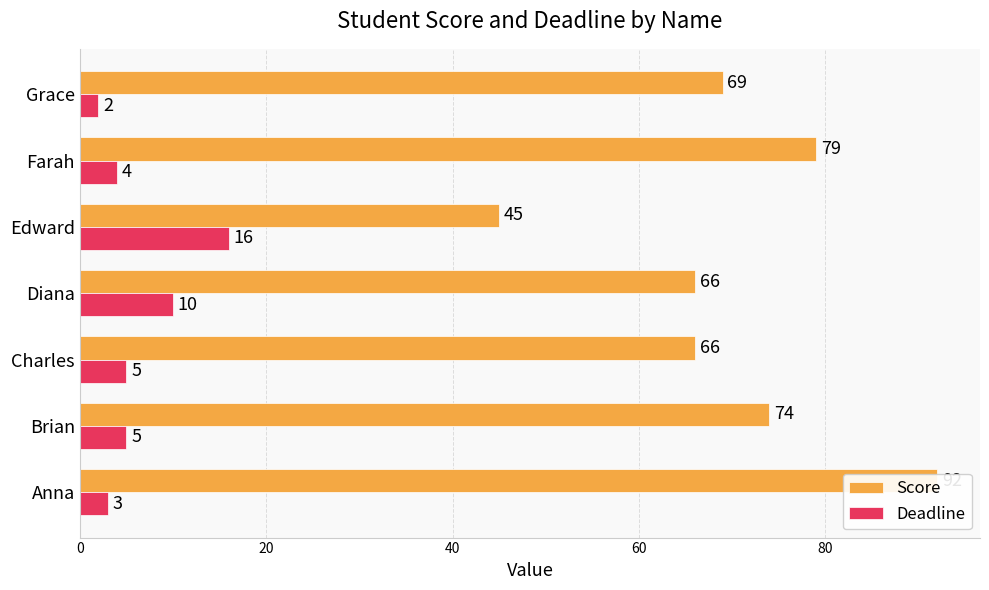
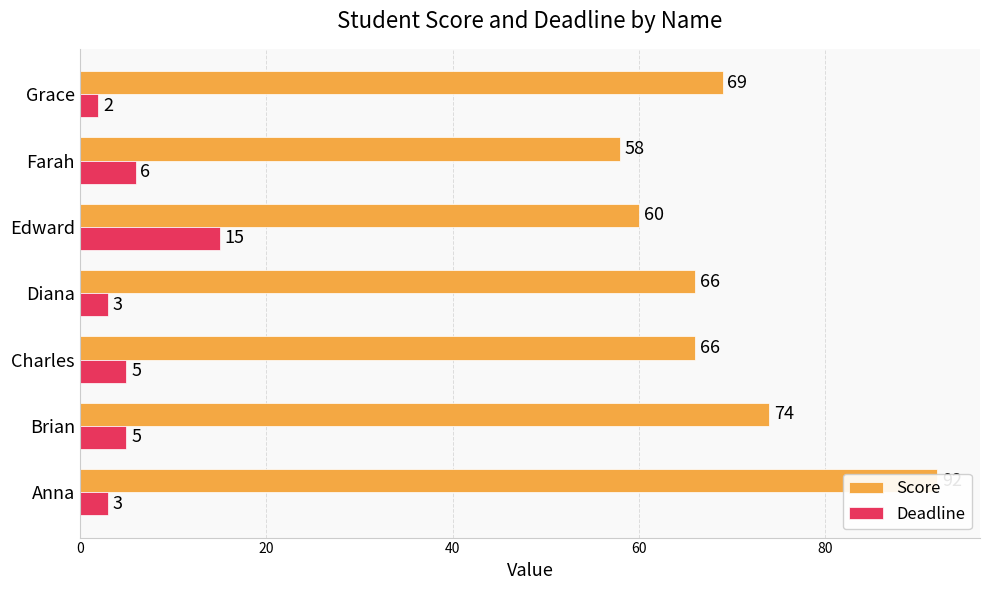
  {
    "Score": {
      "Grace": 69,
-     "Farah": 79,
-     "Edward": 45,
+     "Farah": 58,
+     "Edward": 60,
      "Diana": 66,
      "Charles": 66,
      "Brian": 74
    },
    "Deadline": {
      "Grace": 2,
-     "Farah": 4,
-     "Edward": 16,
-     "Diana": 10,
+     "Farah": 6,
+     "Edward": 15,
+     "Diana": 3,
      "Charles": 5,
      "Brian": 5,
      "Anna": 3
    }
  }
